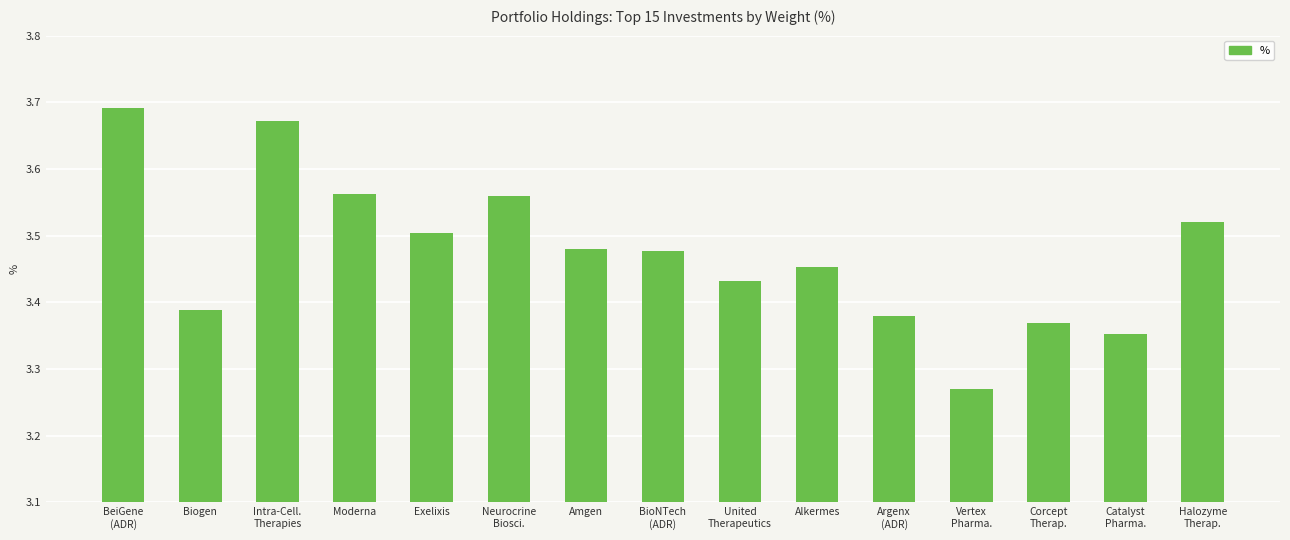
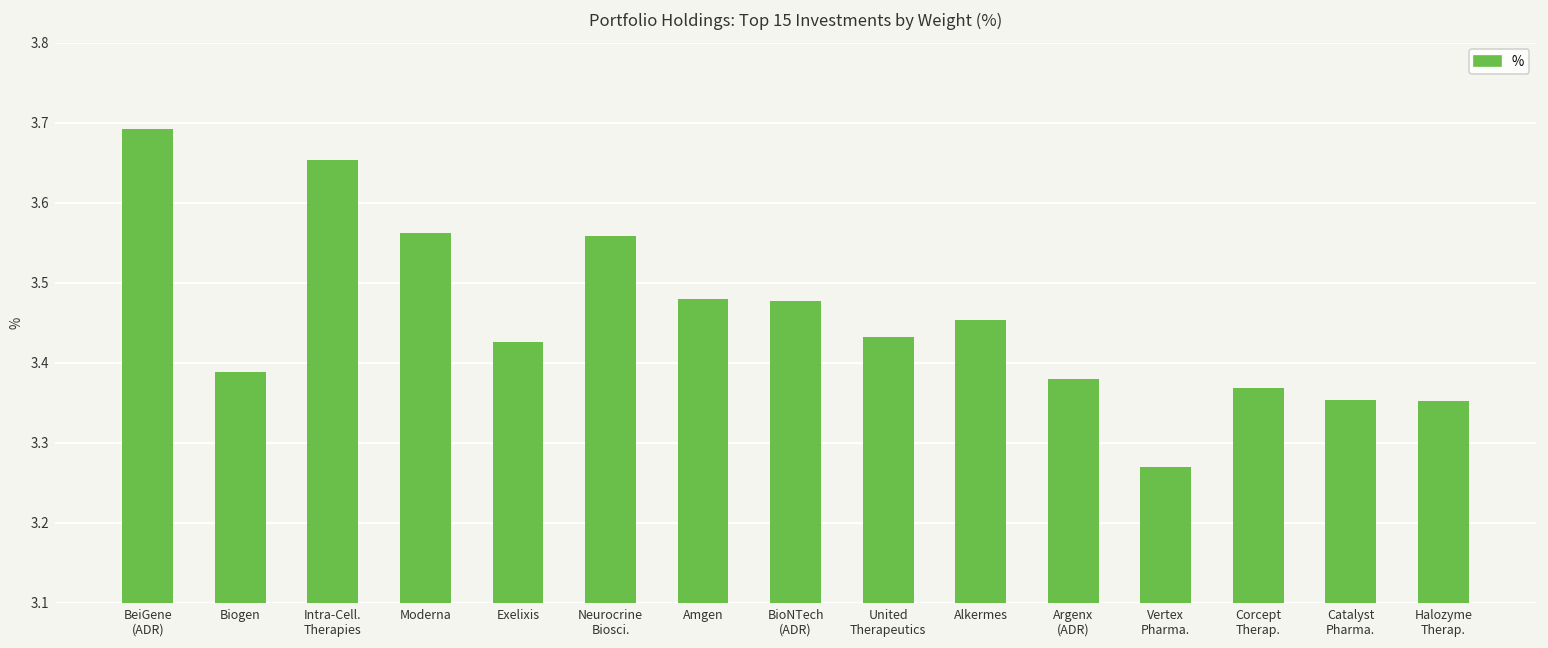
  {
    "BeiGene (ADR)": 3.69,
    "Biogen": 3.39,
-   "Intra-Cell. Therapies": 3.67,
+   "Intra-Cell. Therapies": 3.65,
    "Moderna": 3.56,
-   "Exelixis": 3.50,
+   "Exelixis": 3.43,
    "Neurocrine Biosci.": 3.56,
    "Amgen": 3.48,
    "BioNTech (ADR)": 3.48,
    "United Therapeutics": 3.43,
    "Alkermes": 3.45,
    "Argenx (ADR)": 3.38,
    "Vertex Pharma.": 3.27,
    "Corcept Therap.": 3.37,
    "Catalyst Pharma.": 3.35,
-   "Halozyme Therap.": 3.52
+   "Halozyme Therap.": 3.35
  }
